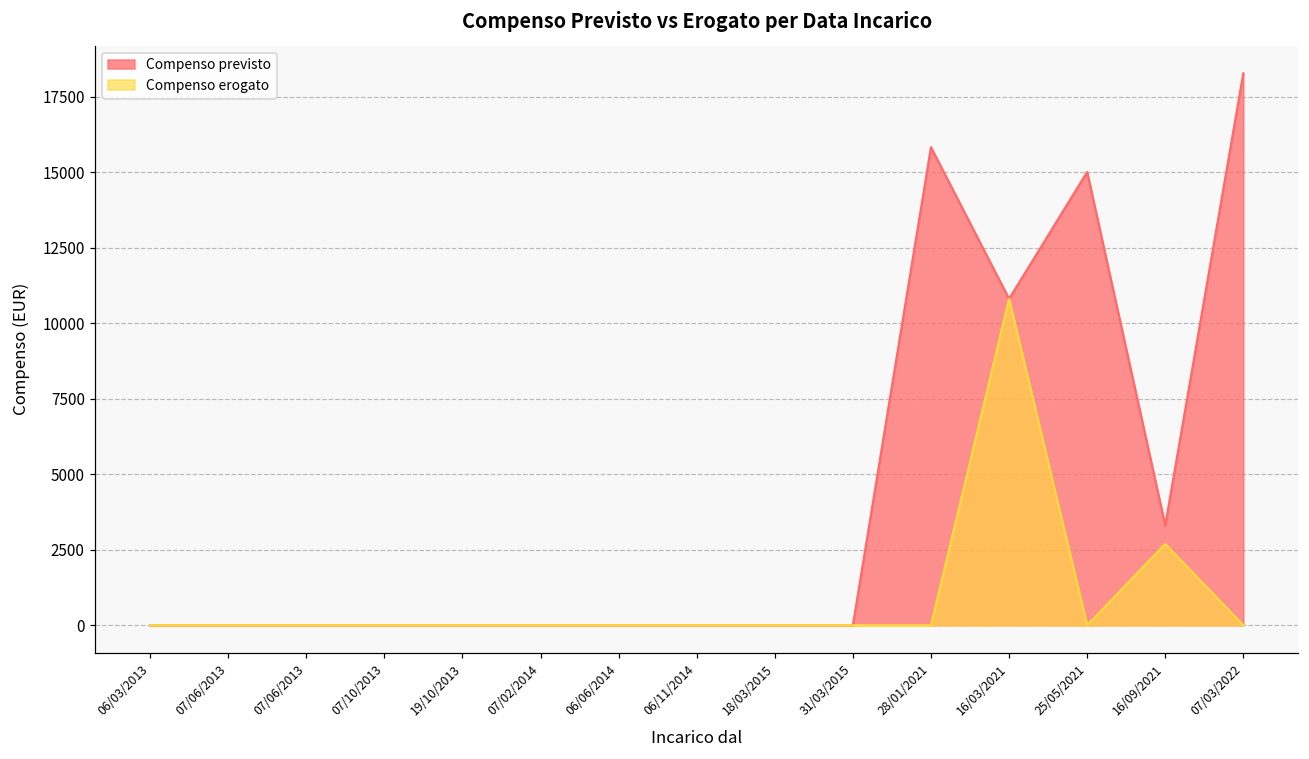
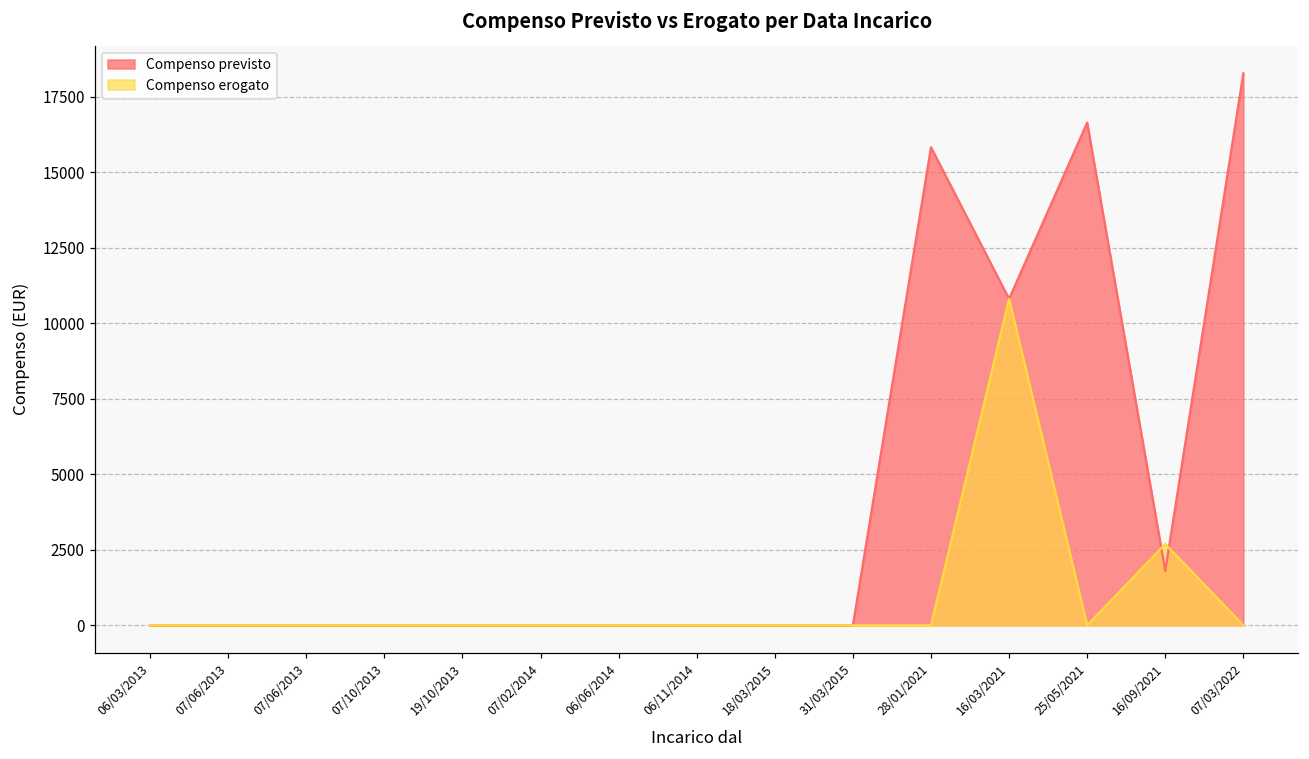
  {
    "Compenso previsto": {
      "28/01/2021": 15800,
-     "25/05/2021": 15000,
-     "16/09/2021": 3300,
+     "25/05/2021": 16600,
+     "16/09/2021": 1800,
      "07/03/2022": 18300
    },
    "Compenso erogato": {
      "28/01/2021": 0,
      "25/05/2021": 0,
      "16/09/2021": 2700,
      "07/03/2022": 0
    }
  }
